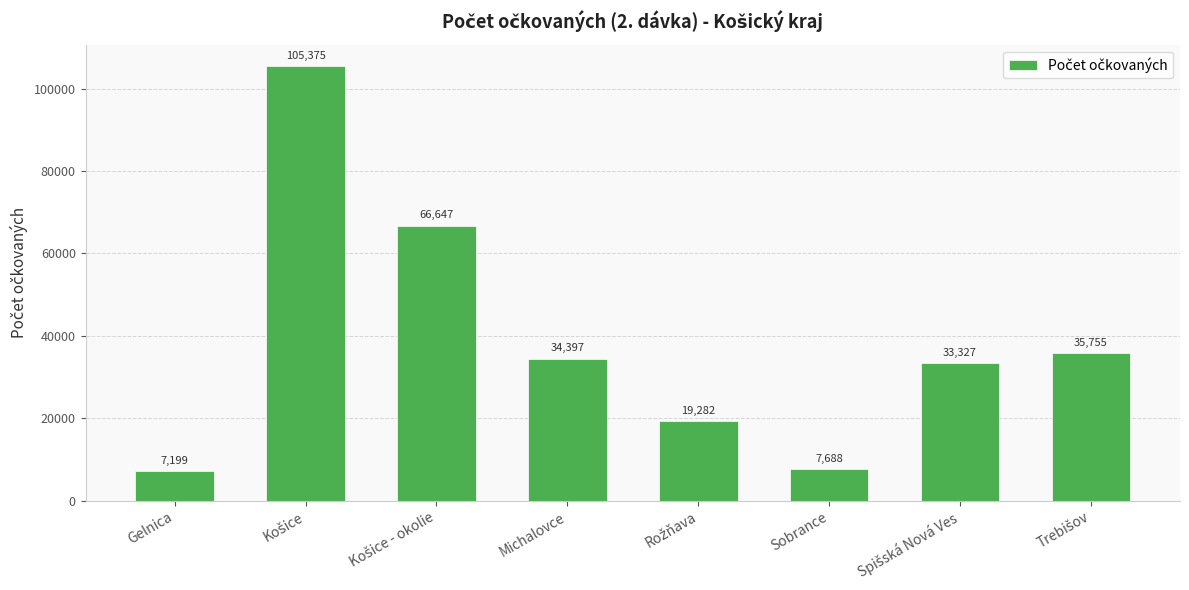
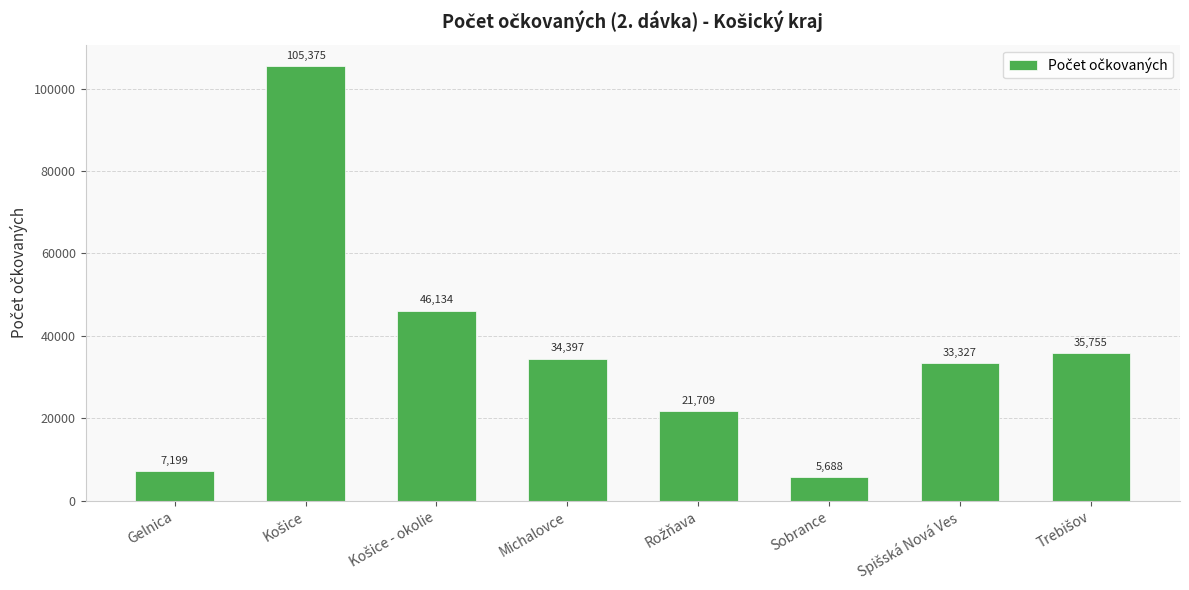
  {
    "Gelnica": "7,199",
    "Košice": "105,375",
-   "Košice - okolie": "66,647",
+   "Košice - okolie": "46,134",
    "Michalovce": "34,397",
-   "Rožňava": "19,282",
-   "Sobrance": "7,688",
+   "Rožňava": "21,709",
+   "Sobrance": "5,688",
    "Spišská Nová Ves": "33,327",
    "Trebišov": "35,755"
  }
